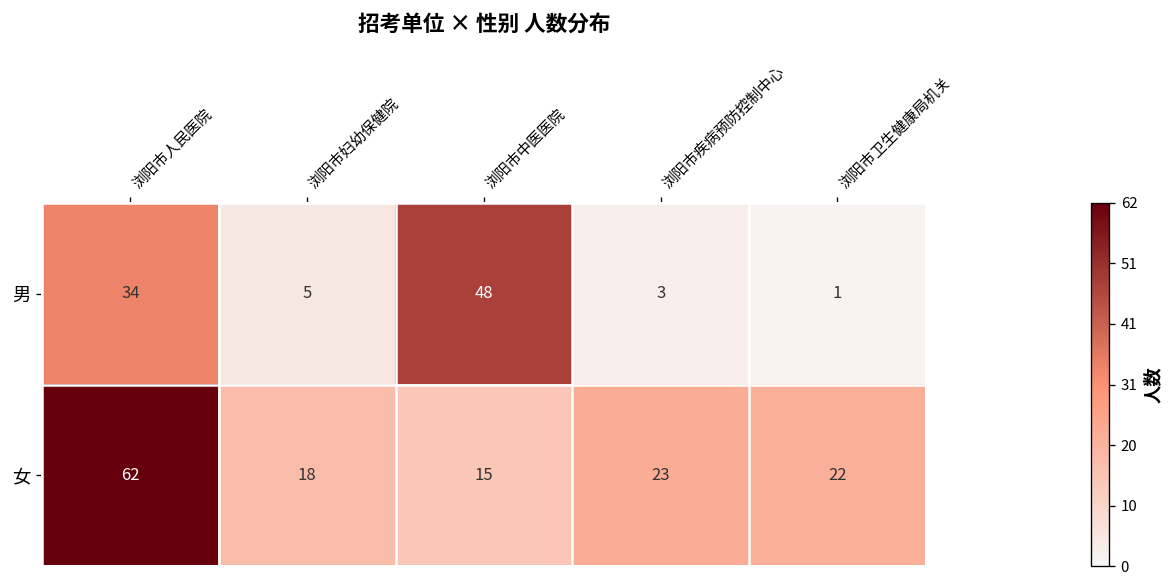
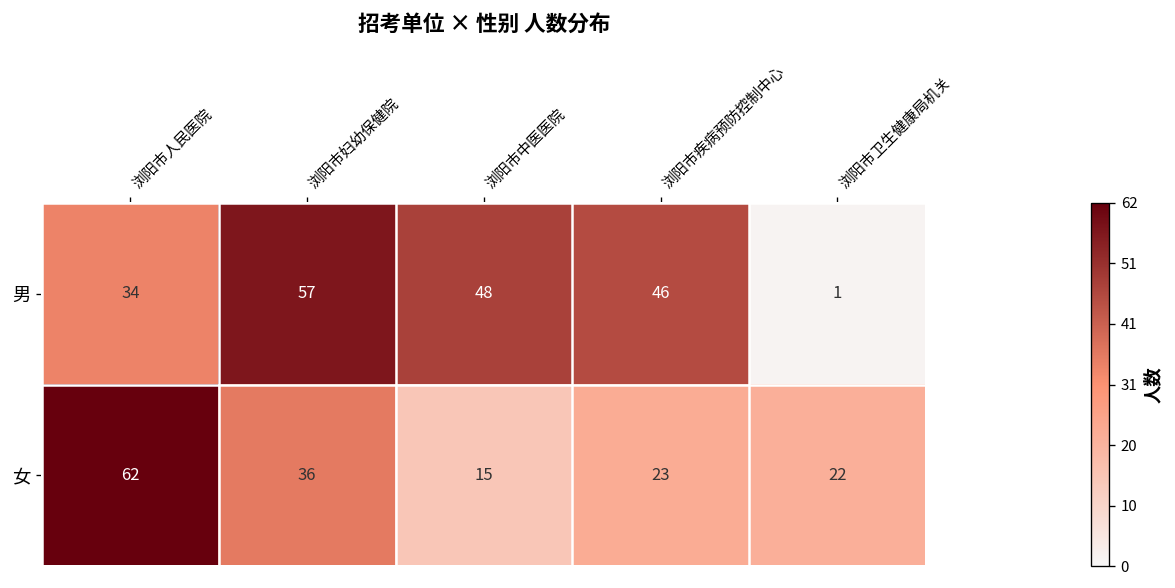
  {
    "男": {
      "浏阳市人民医院": 34,
-     "浏阳市妇幼保健院": 5,
+     "浏阳市妇幼保健院": 57,
      "浏阳市中医医院": 48,
-     "浏阳市疾病预防控制中心": 3,
+     "浏阳市疾病预防控制中心": 46,
      "浏阳市卫生健康局机关": 1
    },
    "女": {
      "浏阳市人民医院": 62,
-     "浏阳市妇幼保健院": 18,
+     "浏阳市妇幼保健院": 36,
      "浏阳市中医医院": 15,
      "浏阳市疾病预防控制中心": 23,
      "浏阳市卫生健康局机关": 22
    }
  }
